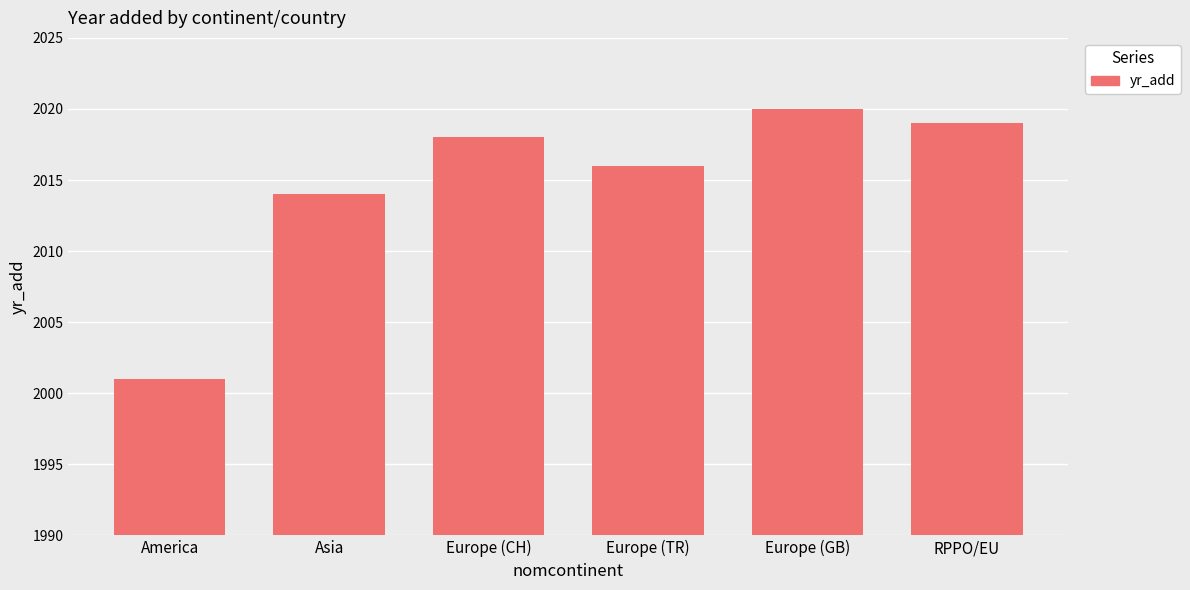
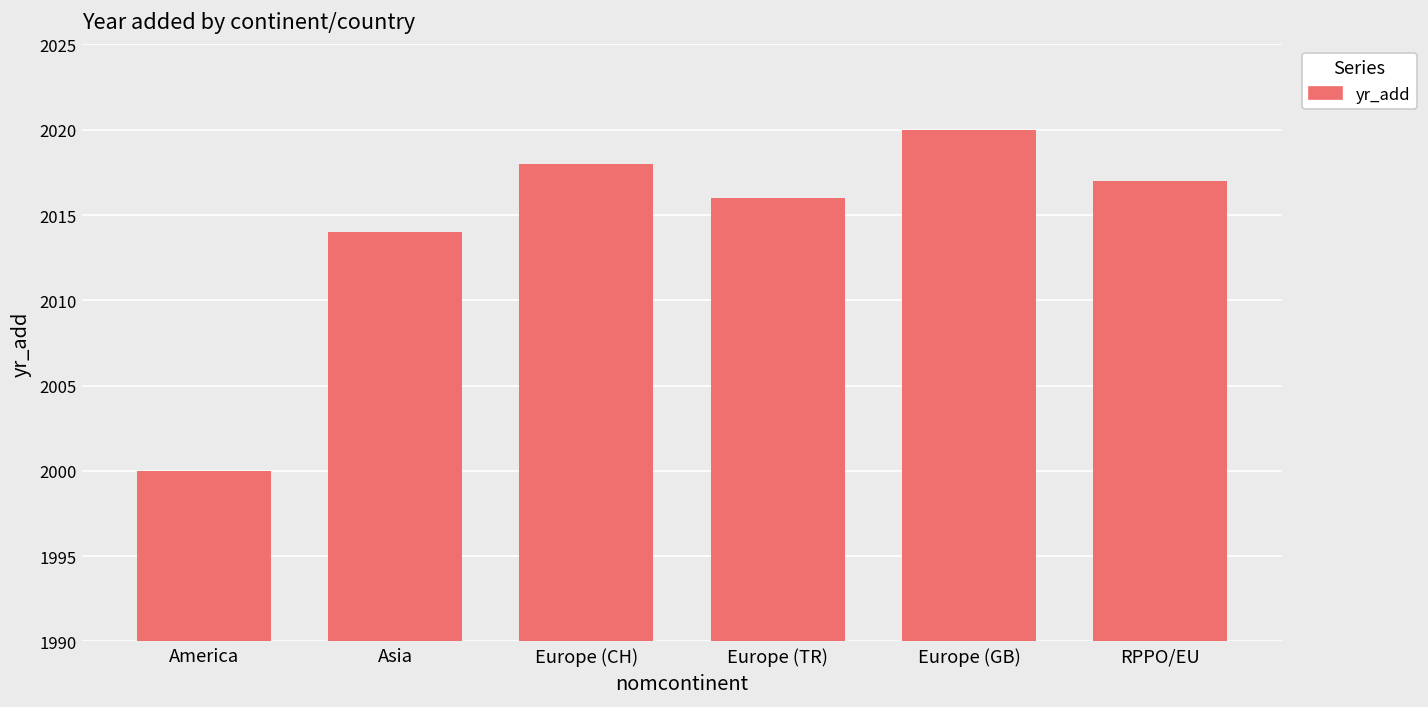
  {
-   "America": 2001,
+   "America": 2000,
    "Asia": 2014,
    "Europe (CH)": 2018,
    "Europe (TR)": 2016,
    "Europe (GB)": 2020,
-   "RPPO/EU": 2019
+   "RPPO/EU": 2017
  }
